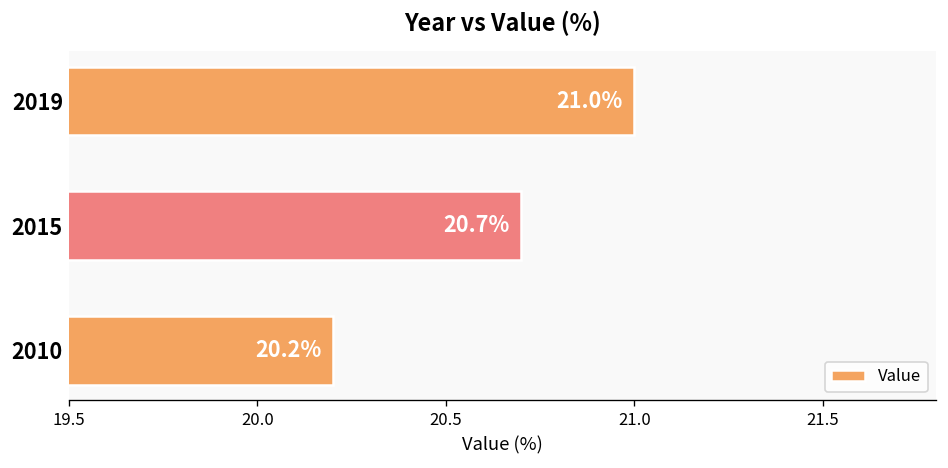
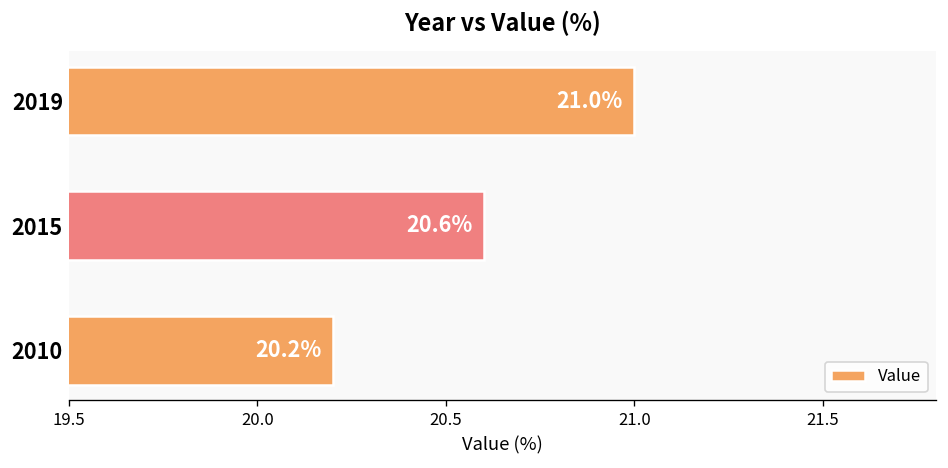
  {
    "2019": "21.0%",
-   "2015": "20.7%",
+   "2015": "20.6%",
    "2010": "20.2%"
  }
